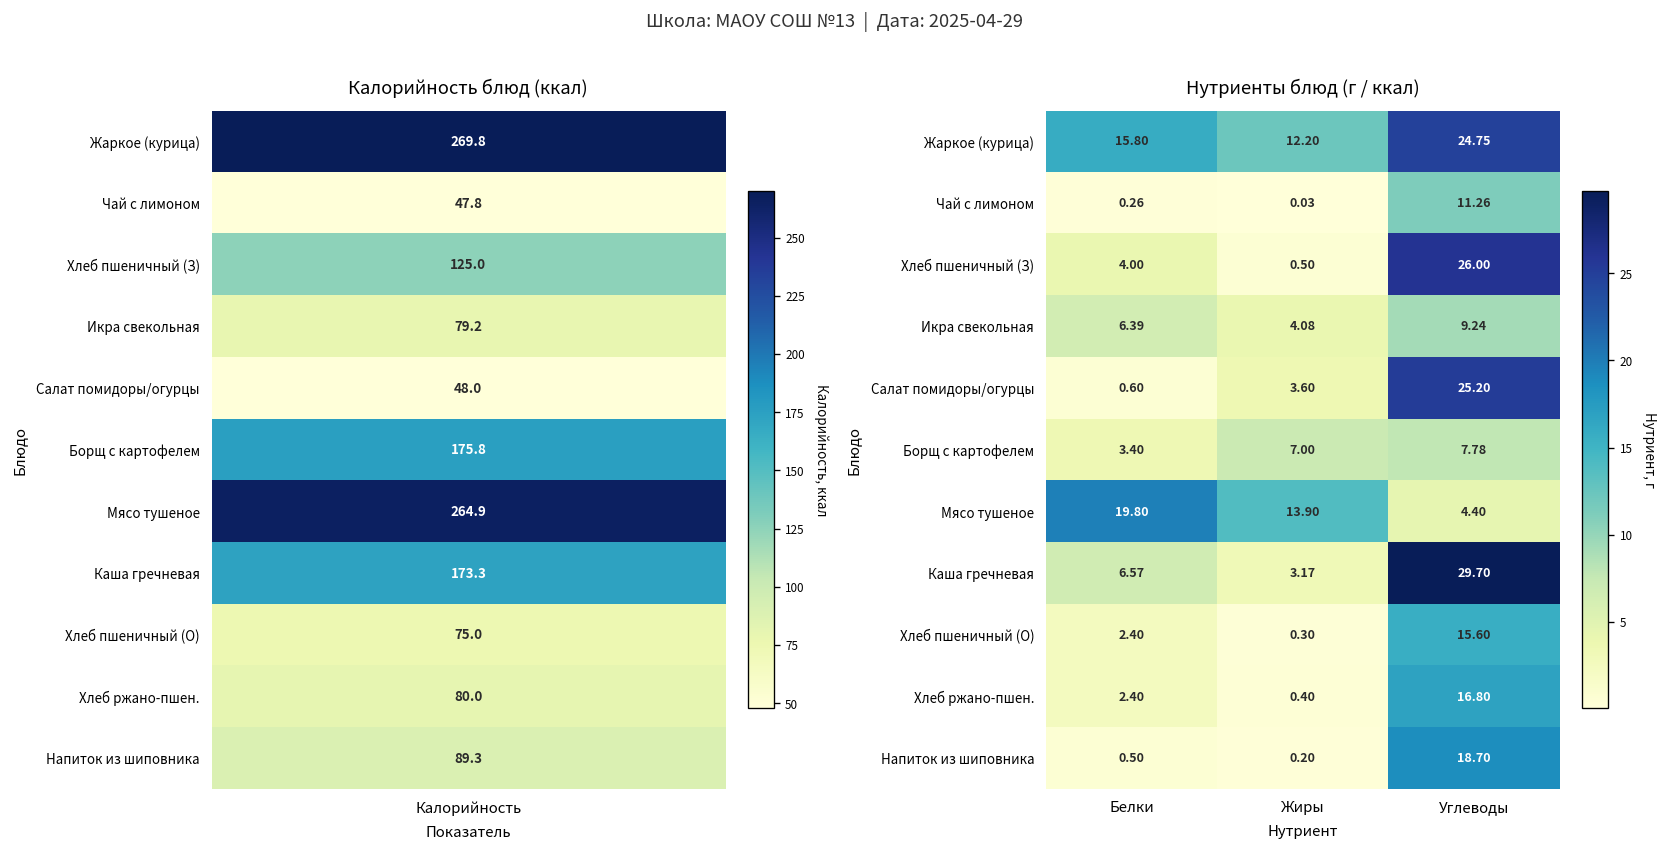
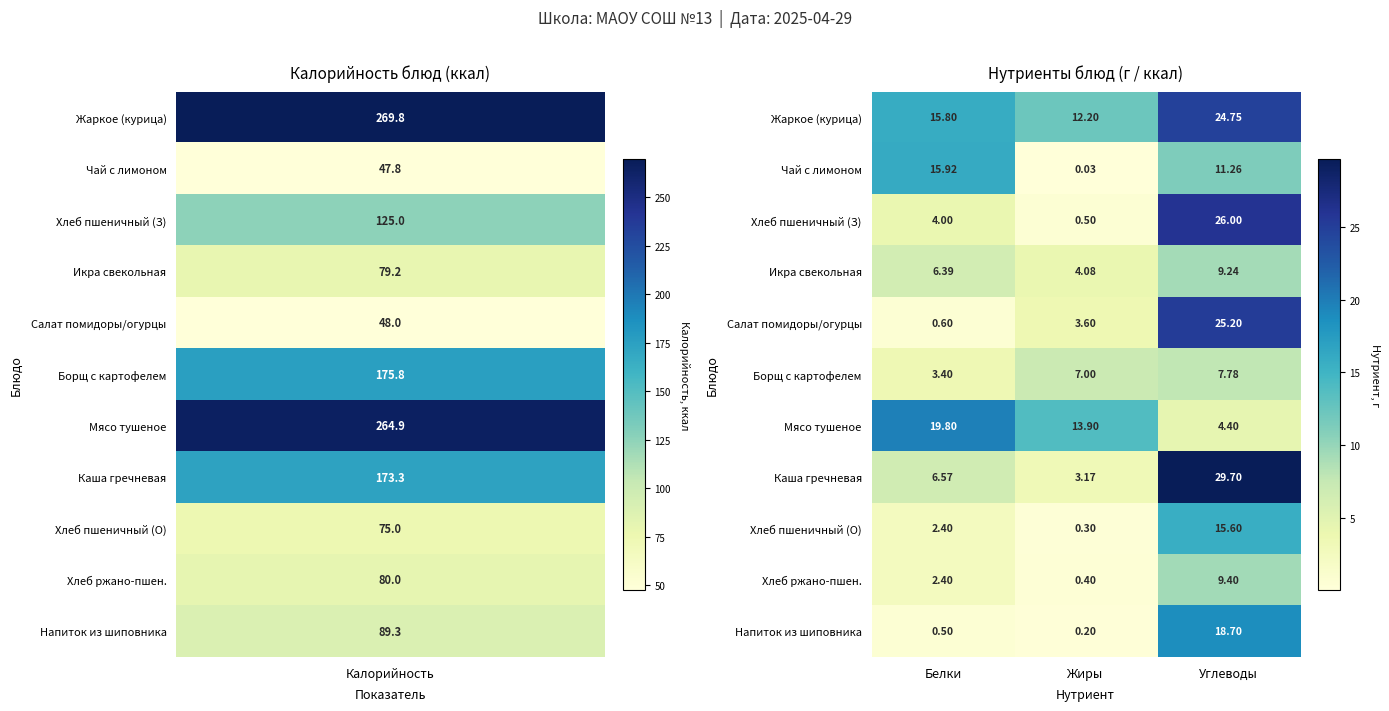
  {
    "Калорийность блюд (ккал)": {
      "Жаркое (курица)": {
        "Калорийность": 269.8
      },
      "Чай с лимоном": {
        "Калорийность": 47.8
      },
      "Хлеб пшеничный (З)": {
        "Калорийность": 125.0
      },
      "Икра свекольная": {
        "Калорийность": 79.2
      },
      "Салат помидоры/огурцы": {
        "Калорийность": 48.0
      },
      "Борщ с картофелем": {
        "Калорийность": 175.8
      },
      "Мясо тушеное": {
        "Калорийность": 264.9
      },
      "Каша гречневая": {
        "Калорийность": 173.3
      },
      "Хлеб пшеничный (О)": {
        "Калорийность": 75.0
      },
      "Хлеб ржано-пшен.": {
        "Калорийность": 80.0
      },
      "Напиток из шиповника": {
        "Калорийность": 89.3
      }
    },
    "Нутриенты блюд (г / ккал)": {
      "Жаркое (курица)": {
        "Белки": 15.80,
        "Жиры": 12.20,
        "Углеводы": 24.75
      },
      "Чай с лимоном": {
-       "Белки": 0.26,
+       "Белки": 15.92,
        "Жиры": 0.03,
        "Углеводы": 11.26
      },
      "Хлеб пшеничный (З)": {
        "Белки": 4.00,
        "Жиры": 0.50,
        "Углеводы": 26.00
      },
      "Икра свекольная": {
        "Белки": 6.39,
        "Жиры": 4.08,
        "Углеводы": 9.24
      },
      "Салат помидоры/огурцы": {
        "Белки": 0.60,
        "Жиры": 3.60,
        "Углеводы": 25.20
      },
      "Борщ с картофелем": {
        "Белки": 3.40,
        "Жиры": 7.00,
        "Углеводы": 7.78
      },
      "Мясо тушеное": {
        "Белки": 19.80,
        "Жиры": 13.90,
        "Углеводы": 4.40
      },
      "Каша гречневая": {
        "Белки": 6.57,
        "Жиры": 3.17,
        "Углеводы": 29.70
      },
      "Хлеб пшеничный (О)": {
        "Белки": 2.40,
        "Жиры": 0.30,
        "Углеводы": 15.60
      },
      "Хлеб ржано-пшен.": {
        "Белки": 2.40,
        "Жиры": 0.40,
-       "Углеводы": 16.80
+       "Углеводы": 9.40
      },
      "Напиток из шиповника": {
        "Белки": 0.50,
        "Жиры": 0.20,
        "Углеводы": 18.70
      }
    }
  }
